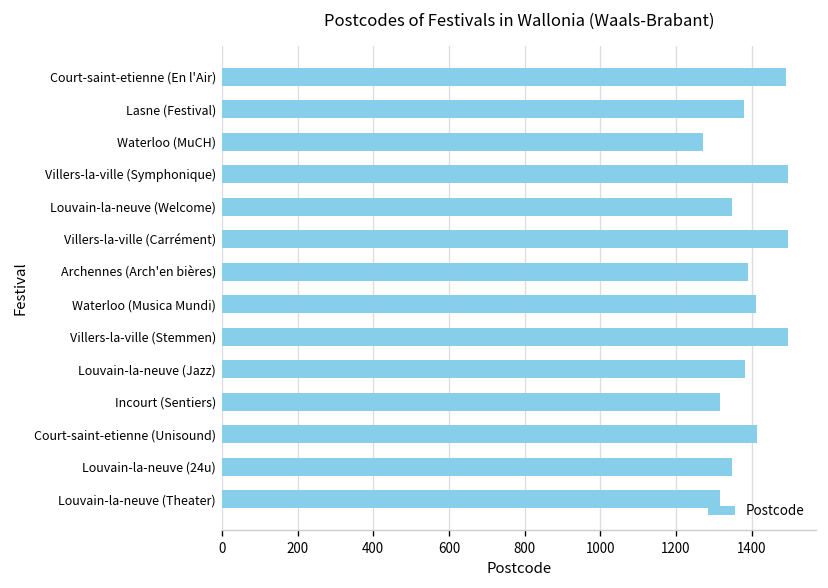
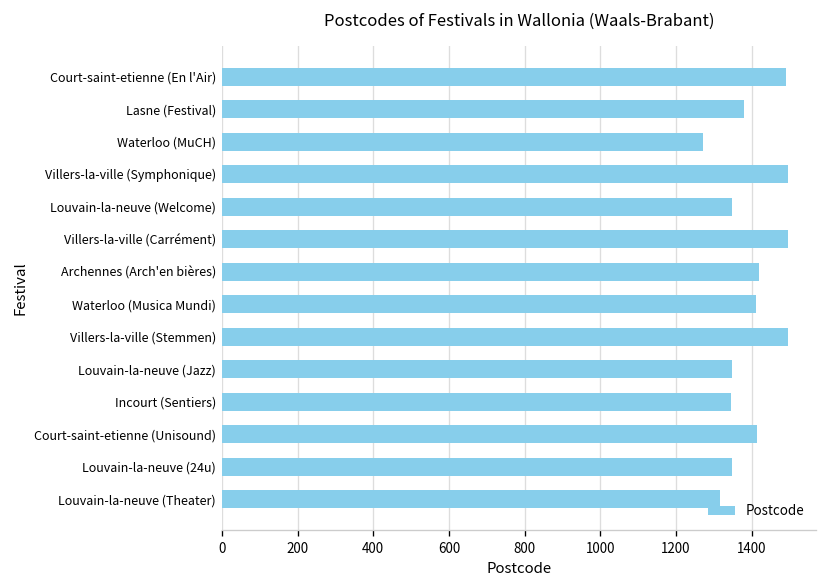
  {
    "Court-saint-etienne (En l'Air)": 1490,
    "Lasne (Festival)": 1380,
    "Waterloo (MuCH)": 1270,
    "Villers-la-ville (Symphonique)": 1500,
    "Louvain-la-neuve (Welcome)": 1350,
    "Villers-la-ville (Carrément)": 1500,
-   "Archennes (Arch'en bières)": 1390,
+   "Archennes (Arch'en bières)": 1420,
    "Waterloo (Musica Mundi)": 1410,
    "Villers-la-ville (Stemmen)": 1500,
-   "Louvain-la-neuve (Jazz)": 1380,
-   "Incourt (Sentiers)": 1320,
+   "Louvain-la-neuve (Jazz)": 1350,
+   "Incourt (Sentiers)": 1350,
    "Court-saint-etienne (Unisound)": 1420,
    "Louvain-la-neuve (24u)": 1350,
    "Louvain-la-neuve (Theater)": 1320
  }
